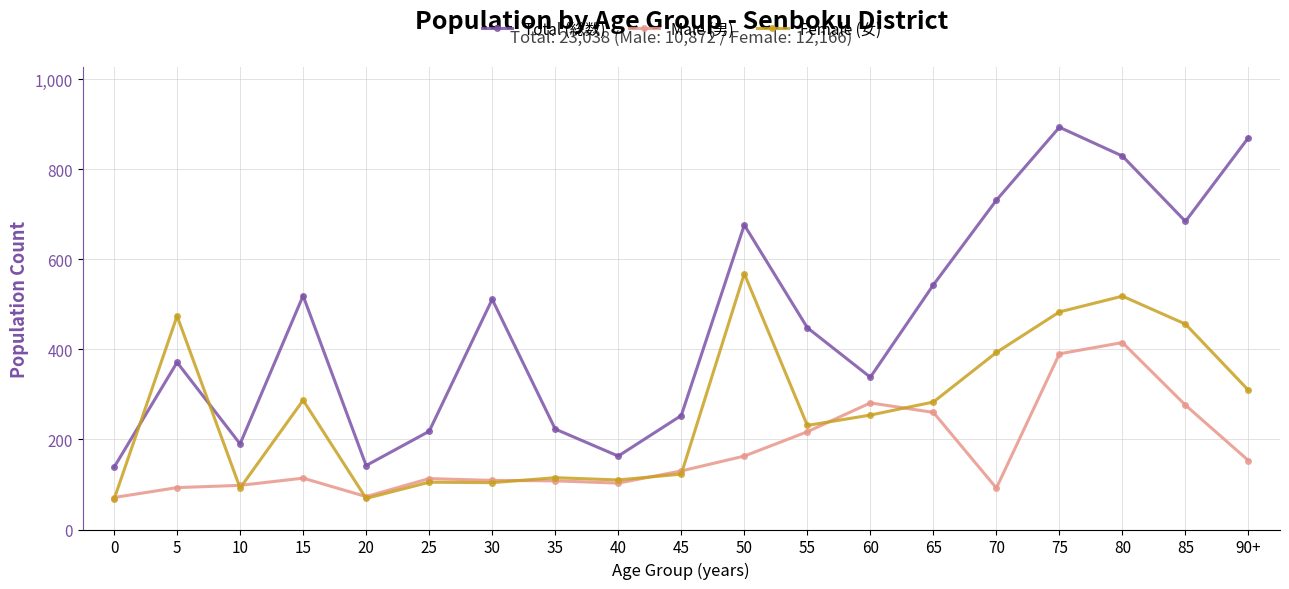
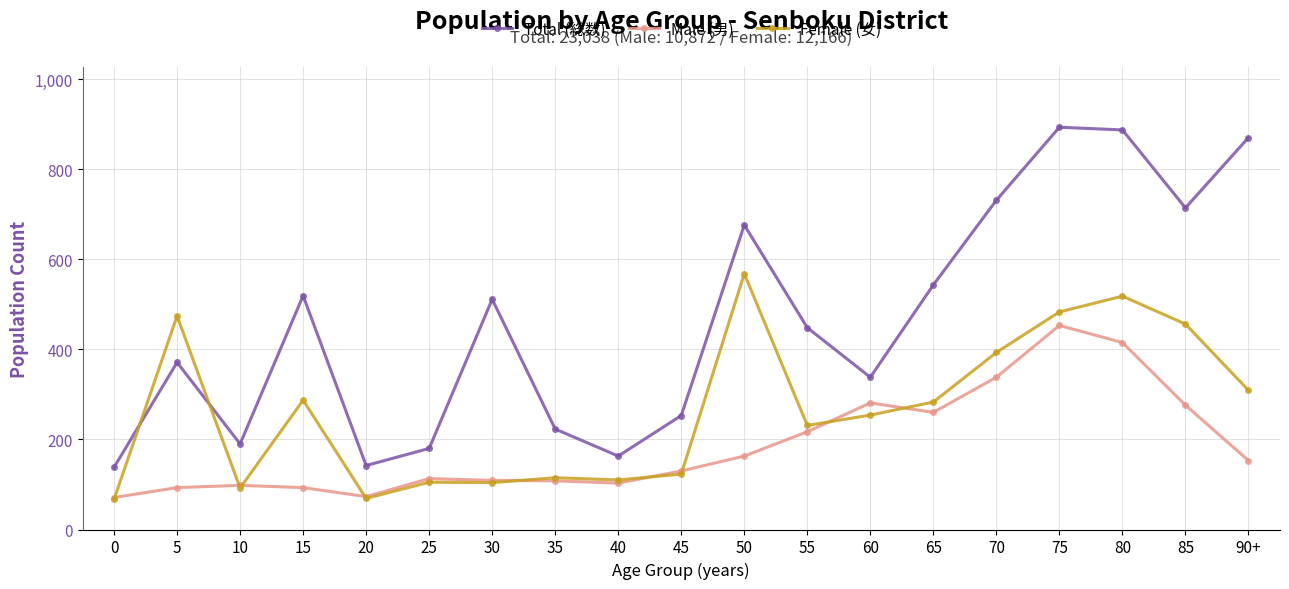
  {
    "Total (総数)": {
      "0": 140,
      "5": 370,
      "10": 190,
      "15": 520,
      "20": 140,
-     "25": 220,
+     "25": 180,
      "30": 510,
      "35": 220,
      "40": 160,
      "45": 250,
      "50": 680,
      "55": 450,
      "60": 340,
      "65": 540,
      "70": 730,
      "75": 890,
-     "80": 830,
-     "85": 680,
+     "80": 890,
+     "85": 710,
      "90+": 870
    },
    "Male (男)": {
      "5": 90,
      "10": 100,
-     "15": 110,
+     "15": 90,
      "25": 110,
      "35": 110,
      "40": 100,
      "45": 130,
      "50": 160,
      "55": 220,
      "60": 280,
      "65": 260,
-     "70": 90,
-     "75": 390,
+     "70": 340,
+     "75": 450,
      "80": 420,
      "85": 280,
      "90+": 150
    },
    "Female (女)": {
      "5": 470,
      "10": 90,
      "15": 290,
      "25": 110,
      "35": 120,
      "40": 110,
      "45": 120,
      "50": 570,
      "55": 230,
      "60": 250,
      "65": 280,
      "70": 390,
      "75": 480,
      "80": 520,
      "85": 460,
      "90+": 310
    }
  }
